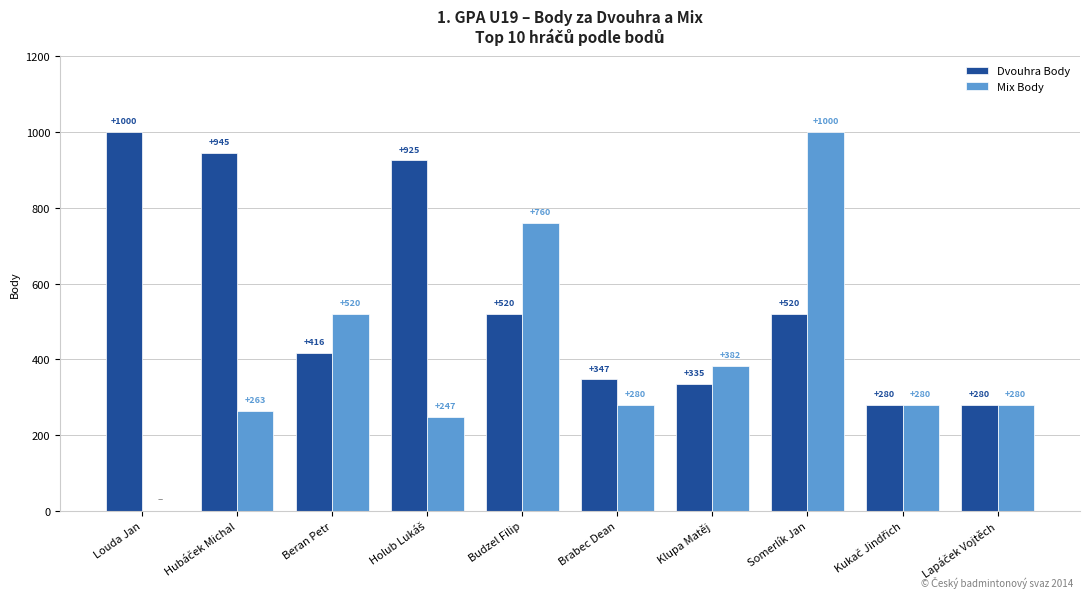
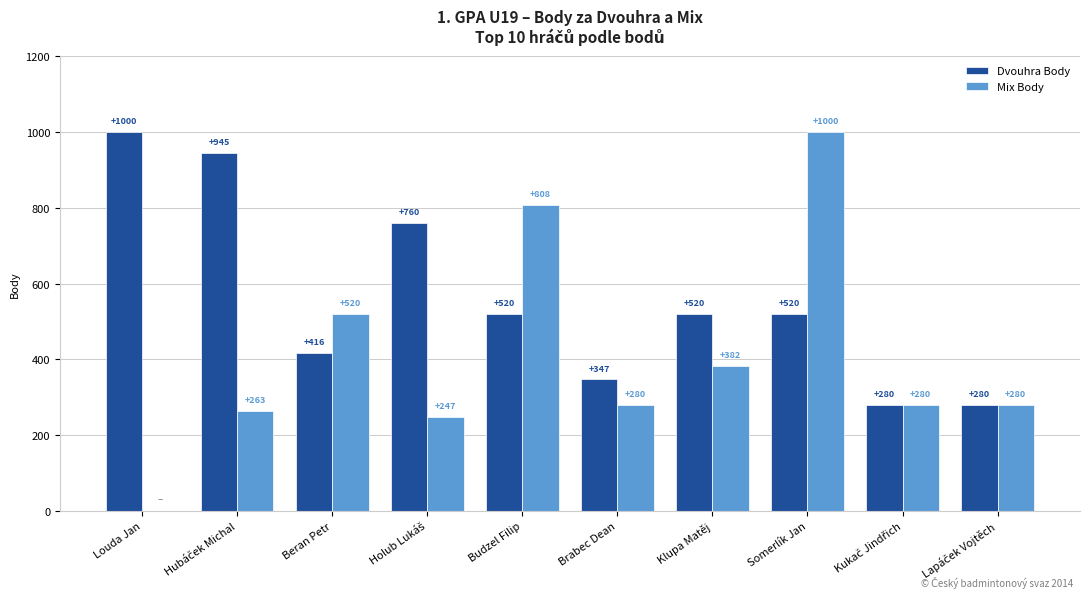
  {
    "Dvouhra Body": {
      "Louda Jan": "+1000",
      "Hubáček Michal": "+945",
      "Beran Petr": "+416",
-     "Holub Lukáš": "+925",
+     "Holub Lukáš": "+760",
      "Budzel Filip": "+520",
      "Brabec Dean": "+347",
-     "Klupa Matěj": "+335",
+     "Klupa Matěj": "+520",
      "Somerlík Jan": "+520",
      "Kukač Jindřich": "+280",
      "Lapáček Vojtěch": "+280"
    },
    "Mix Body": {
      "Hubáček Michal": "+263",
      "Beran Petr": "+520",
      "Holub Lukáš": "+247",
-     "Budzel Filip": "+760",
+     "Budzel Filip": "+808",
      "Brabec Dean": "+280",
      "Klupa Matěj": "+382",
      "Somerlík Jan": "+1000",
      "Kukač Jindřich": "+280",
      "Lapáček Vojtěch": "+280"
    }
  }
